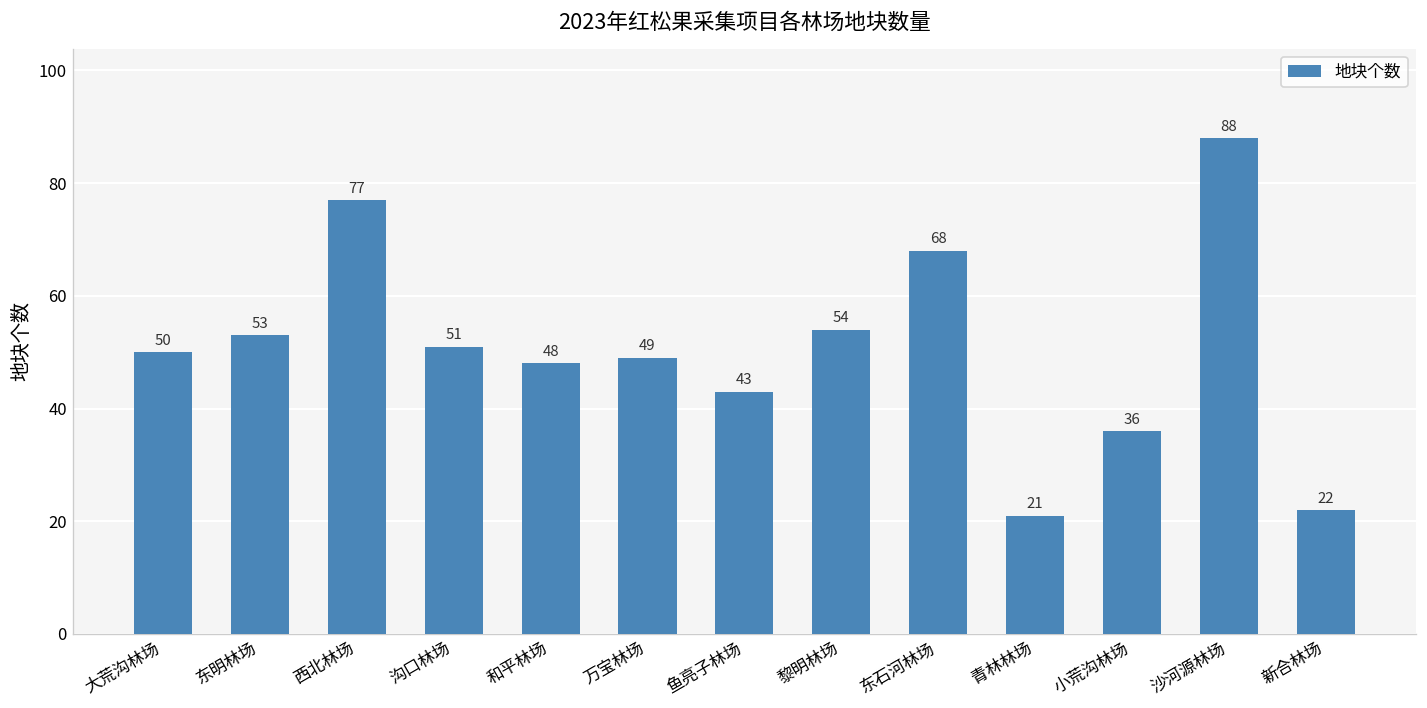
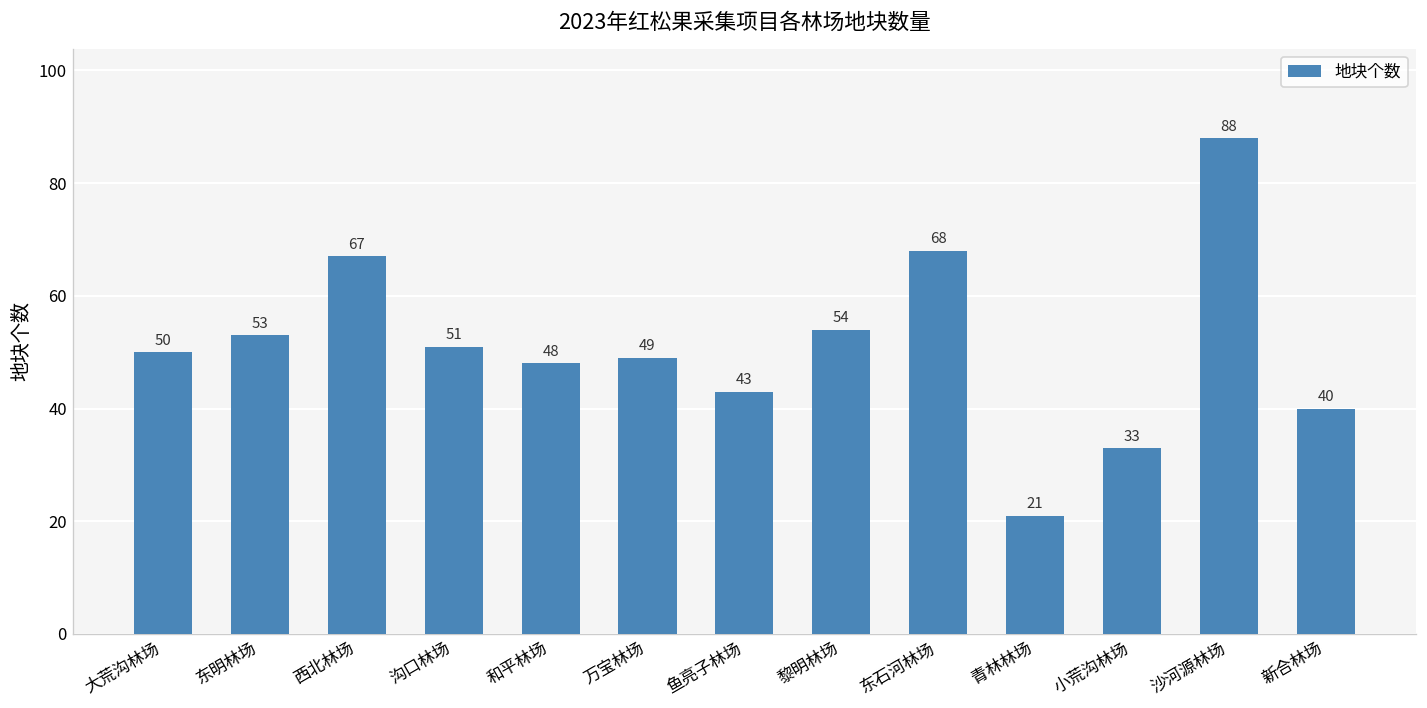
  {
    "大荒沟林场": 50,
    "东明林场": 53,
-   "西北林场": 77,
+   "西北林场": 67,
    "沟口林场": 51,
    "和平林场": 48,
    "万宝林场": 49,
    "鱼亮子林场": 43,
    "黎明林场": 54,
    "东石河林场": 68,
    "青林林场": 21,
-   "小荒沟林场": 36,
+   "小荒沟林场": 33,
    "沙河源林场": 88,
-   "新合林场": 22
+   "新合林场": 40
  }
